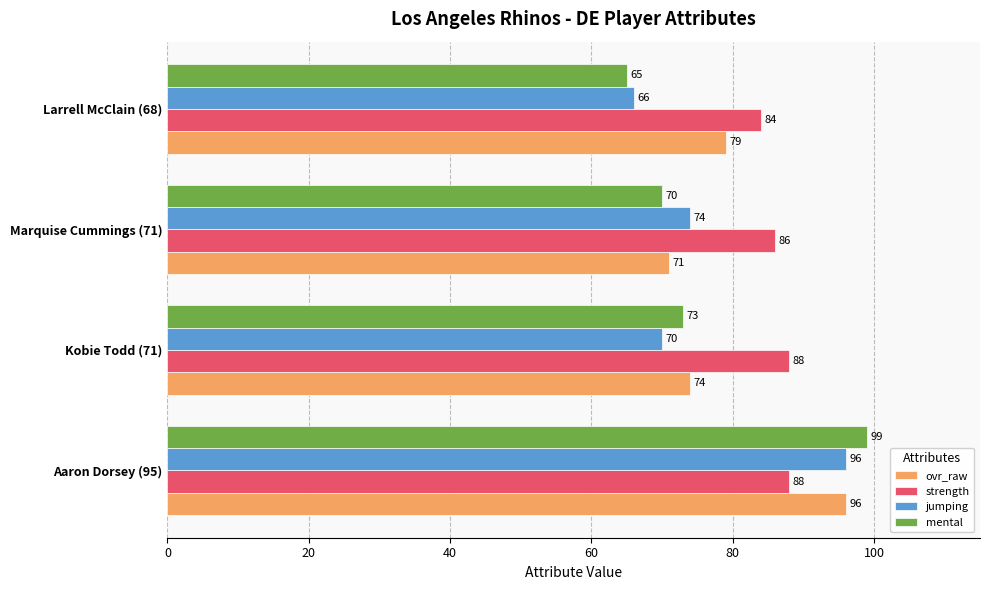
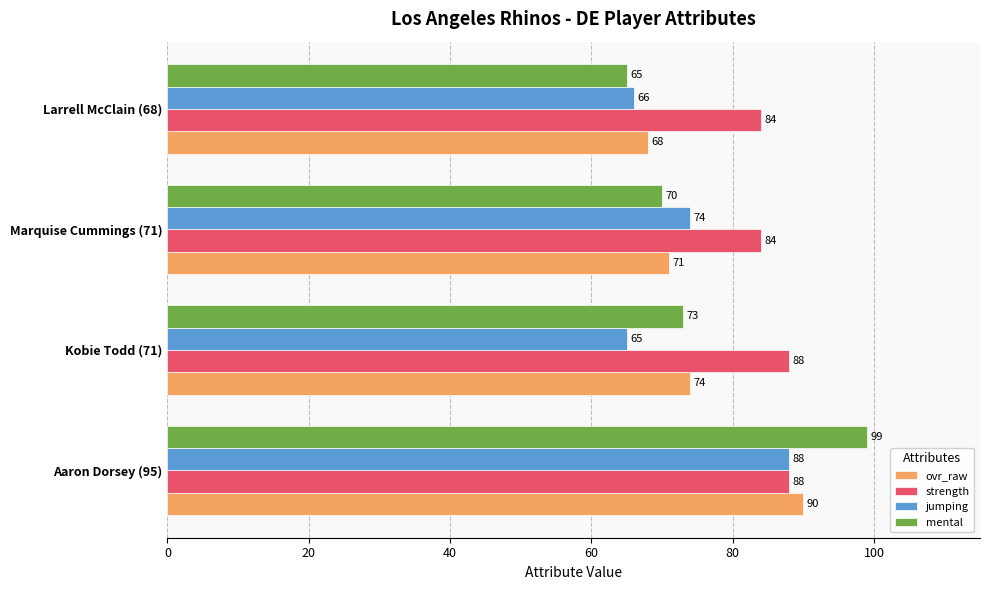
  {
    "ovr_raw": {
-     "Larrell McClain (68)": 79,
+     "Larrell McClain (68)": 68,
      "Marquise Cummings (71)": 71,
      "Kobie Todd (71)": 74,
-     "Aaron Dorsey (95)": 96
+     "Aaron Dorsey (95)": 90
    },
    "strength": {
      "Larrell McClain (68)": 84,
-     "Marquise Cummings (71)": 86,
+     "Marquise Cummings (71)": 84,
      "Kobie Todd (71)": 88,
      "Aaron Dorsey (95)": 88
    },
    "jumping": {
      "Larrell McClain (68)": 66,
      "Marquise Cummings (71)": 74,
-     "Kobie Todd (71)": 70,
-     "Aaron Dorsey (95)": 96
+     "Kobie Todd (71)": 65,
+     "Aaron Dorsey (95)": 88
    },
    "mental": {
      "Larrell McClain (68)": 65,
      "Marquise Cummings (71)": 70,
      "Kobie Todd (71)": 73,
      "Aaron Dorsey (95)": 99
    }
  }
